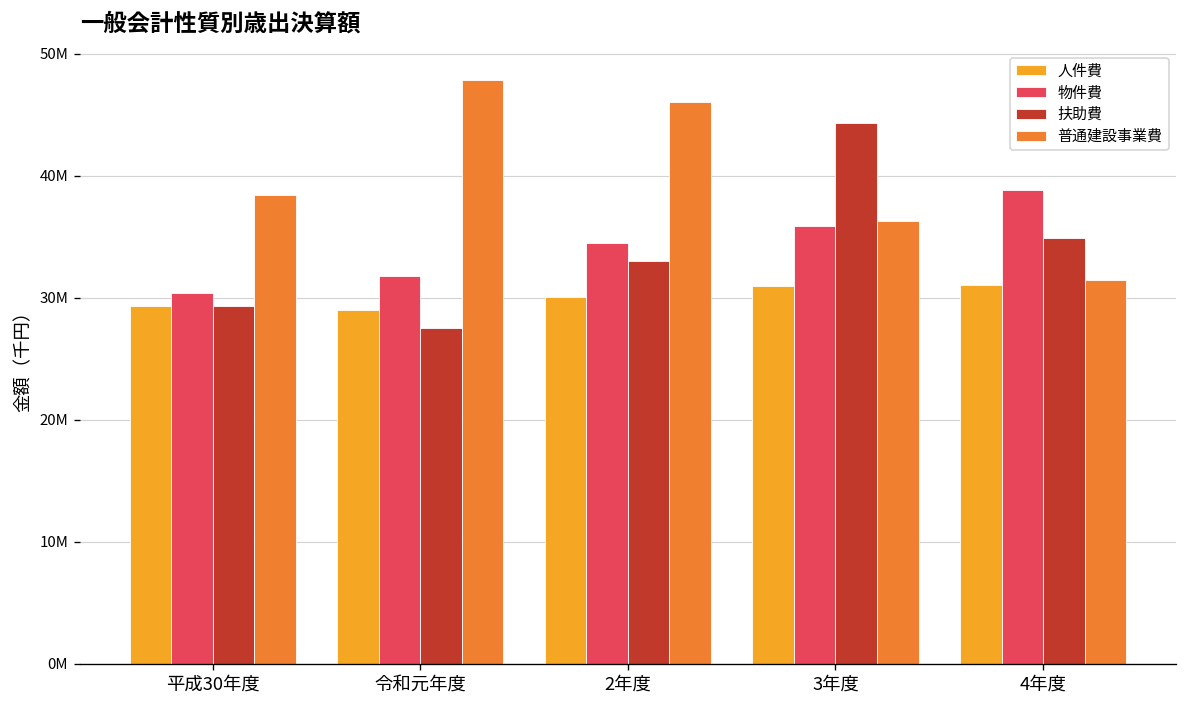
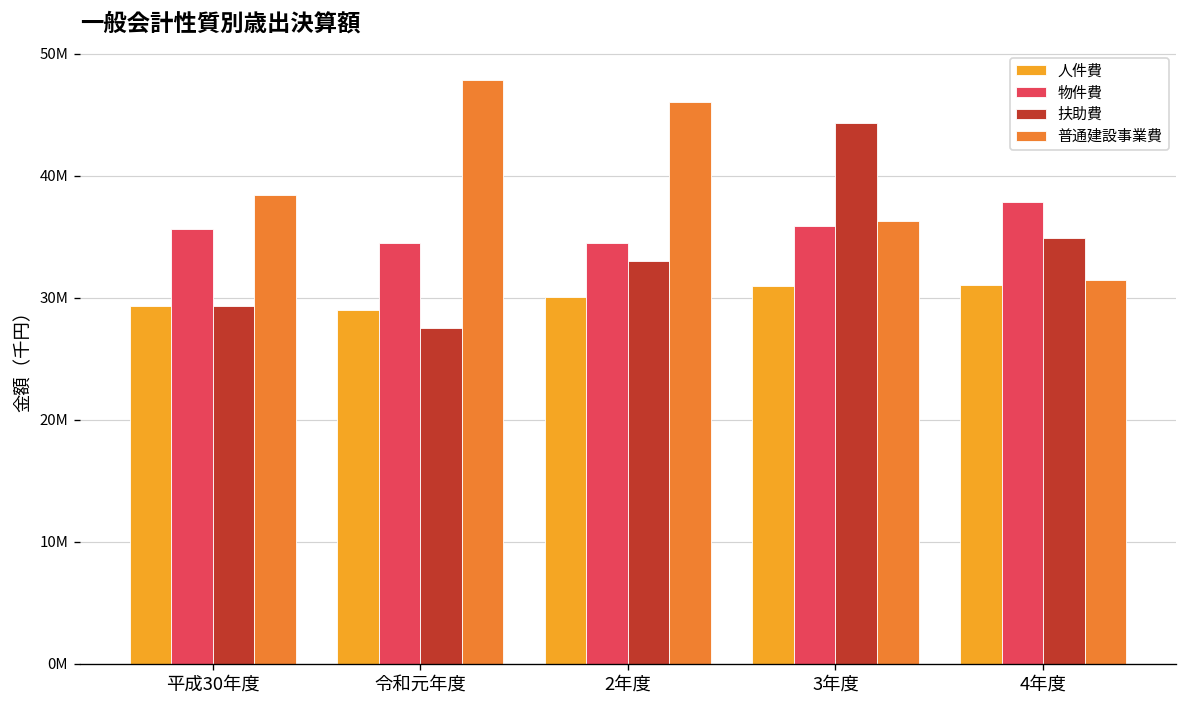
  {
    "物件費": {
-     "平成30年度": 30400000,
-     "令和元年度": 31800000,
+     "平成30年度": 35600000,
+     "令和元年度": 34500000,
      "2年度": 34500000,
      "3年度": 35900000,
-     "4年度": 38900000
+     "4年度": 37800000
    },
    "扶助費": {
      "平成30年度": 29300000,
      "令和元年度": 27500000,
      "2年度": 33000000,
      "3年度": 44300000,
      "4年度": 34900000
    }
  }
